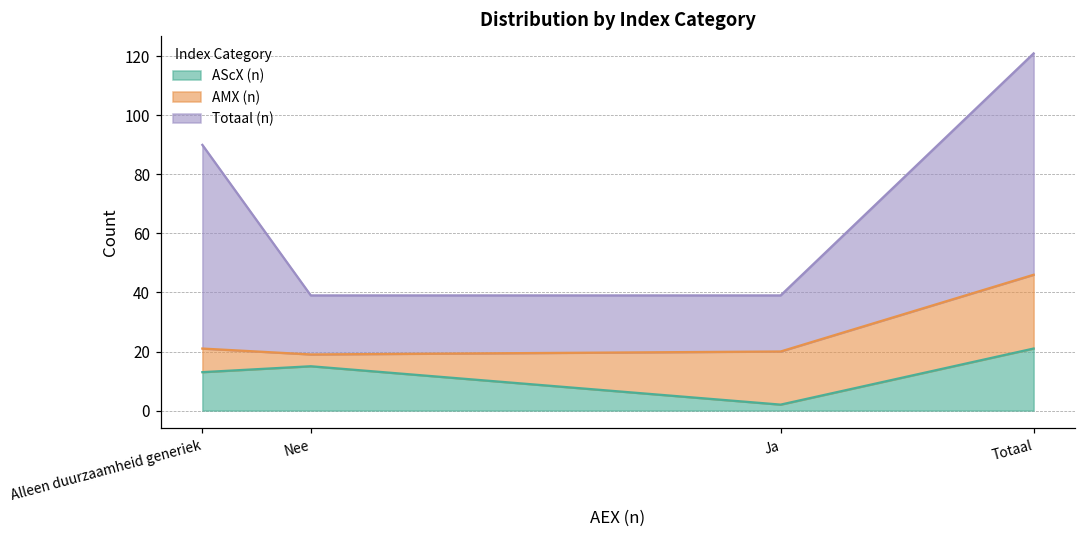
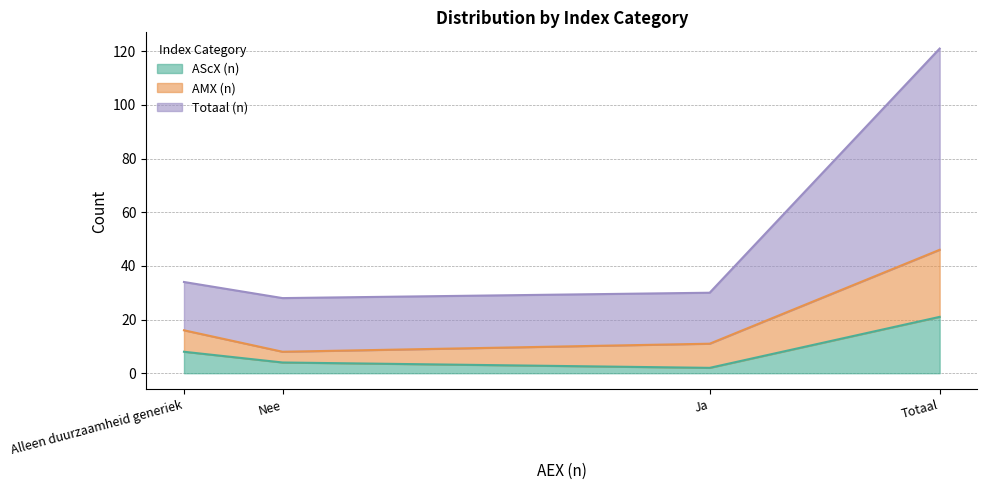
  {
    "AScX (n)": {
-     "Alleen duurzaamheid generiek": 13,
-     "Nee": 15,
+     "Alleen duurzaamheid generiek": 8,
+     "Nee": 4,
      "Ja": 2,
      "Totaal": 21
    },
    "AMX (n)": {
      "Alleen duurzaamheid generiek": 8,
      "Nee": 4,
-     "Ja": 18,
+     "Ja": 9,
      "Totaal": 25
    },
    "Totaal (n)": {
-     "Alleen duurzaamheid generiek": 69,
+     "Alleen duurzaamheid generiek": 18,
      "Nee": 20,
      "Ja": 19,
      "Totaal": 75
    }
  }
